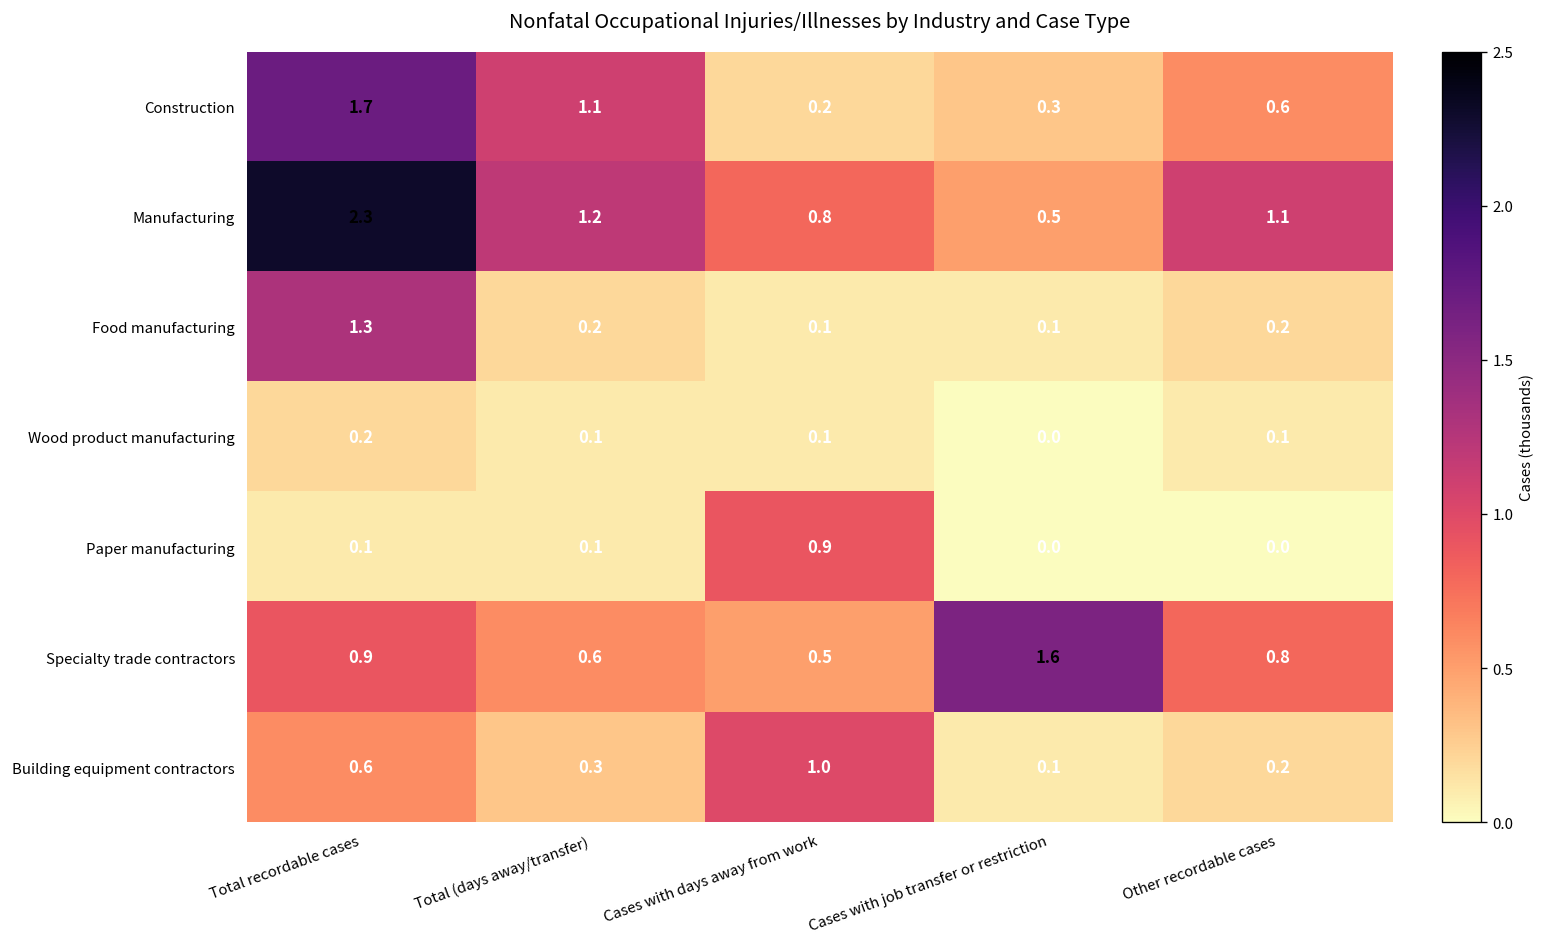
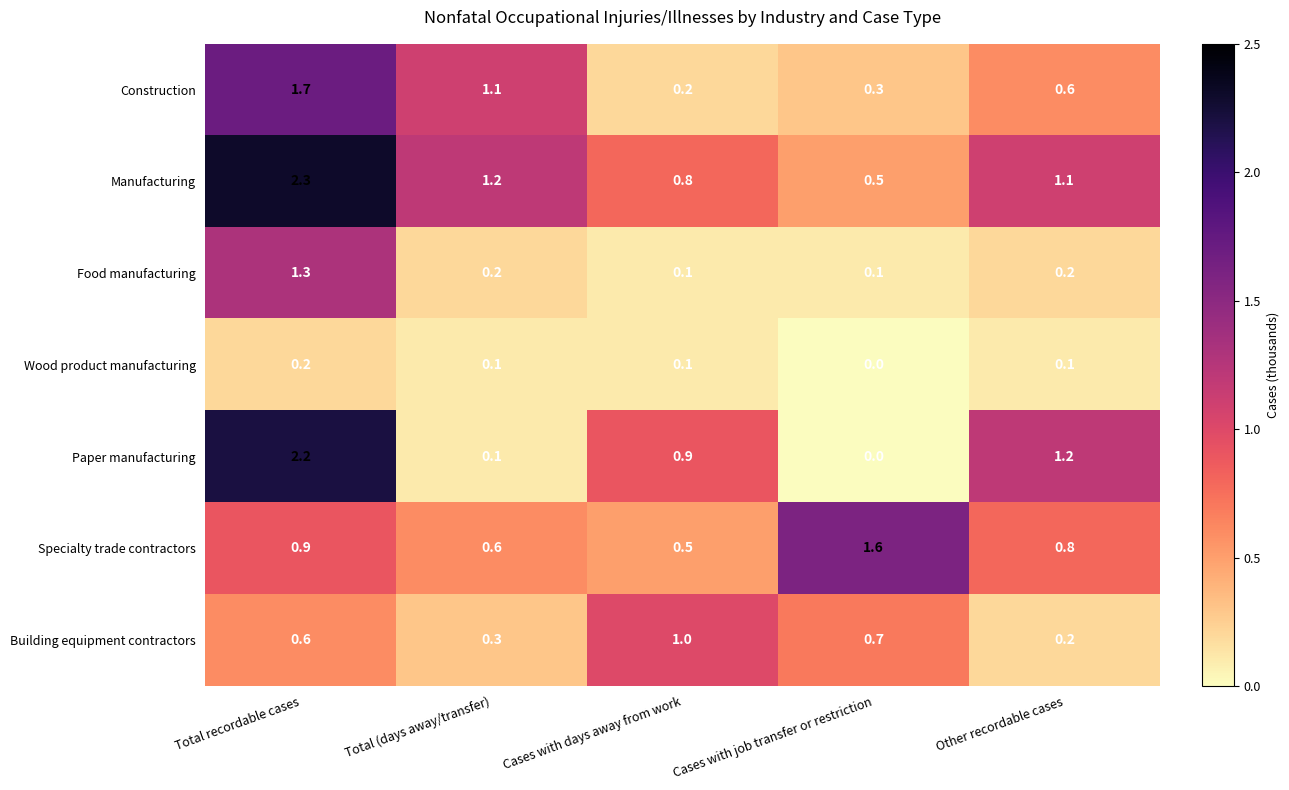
  {
    "Construction": {
      "Total recordable cases": 1.7,
      "Total (days away/transfer)": 1.1,
      "Cases with days away from work": 0.2,
      "Cases with job transfer or restriction": 0.3,
      "Other recordable cases": 0.6
    },
    "Manufacturing": {
      "Total (days away/transfer)": 1.2,
      "Cases with days away from work": 0.8,
      "Cases with job transfer or restriction": 0.5,
      "Other recordable cases": 1.1
    },
    "Food manufacturing": {
      "Total recordable cases": 1.3,
      "Total (days away/transfer)": 0.2,
      "Cases with days away from work": 0.1,
      "Cases with job transfer or restriction": 0.1,
      "Other recordable cases": 0.2
    },
    "Wood product manufacturing": {
      "Total recordable cases": 0.2,
      "Total (days away/transfer)": 0.1,
      "Cases with days away from work": 0.1,
      "Cases with job transfer or restriction": 0.0,
      "Other recordable cases": 0.1
    },
    "Paper manufacturing": {
-     "Total recordable cases": 0.1,
+     "Total recordable cases": 2.2,
      "Total (days away/transfer)": 0.1,
      "Cases with days away from work": 0.9,
      "Cases with job transfer or restriction": 0.0,
-     "Other recordable cases": 0.0
+     "Other recordable cases": 1.2
    },
    "Specialty trade contractors": {
      "Total recordable cases": 0.9,
      "Total (days away/transfer)": 0.6,
      "Cases with days away from work": 0.5,
      "Cases with job transfer or restriction": 1.6,
      "Other recordable cases": 0.8
    },
    "Building equipment contractors": {
      "Total recordable cases": 0.6,
      "Total (days away/transfer)": 0.3,
      "Cases with days away from work": 1.0,
-     "Cases with job transfer or restriction": 0.1,
+     "Cases with job transfer or restriction": 0.7,
      "Other recordable cases": 0.2
    }
  }
